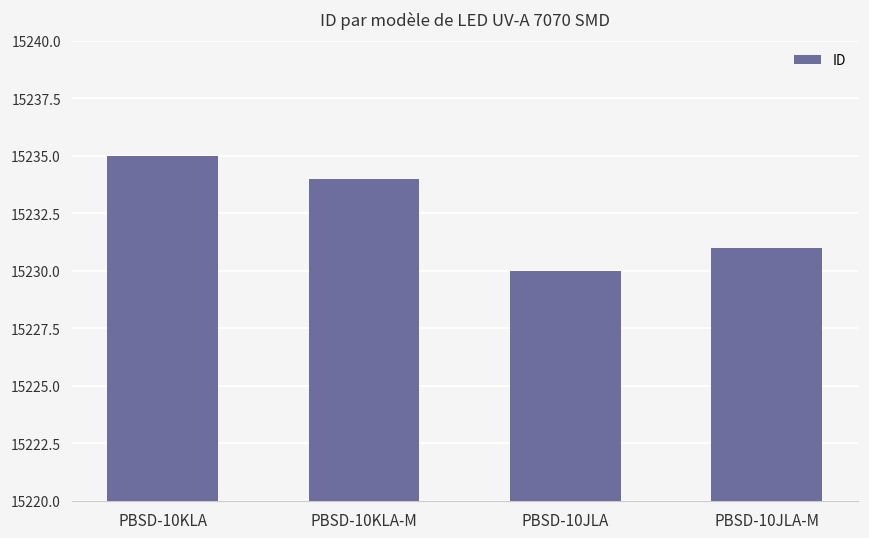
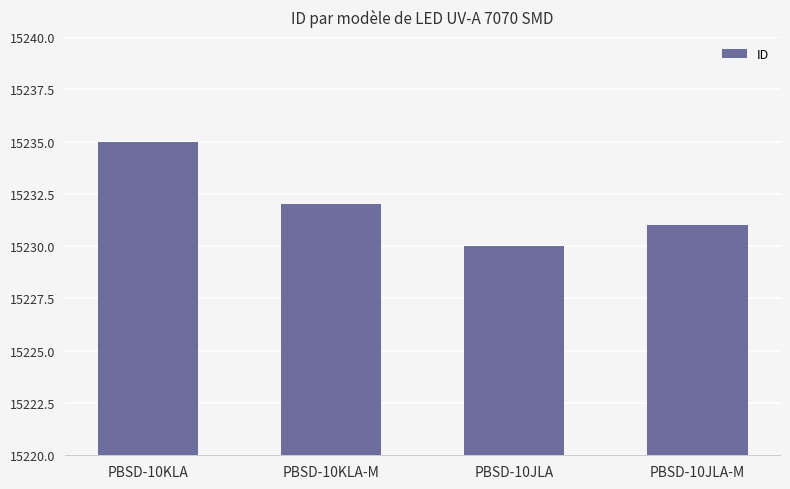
  {
    "PBSD-10KLA": 15235,
-   "PBSD-10KLA-M": 15234,
+   "PBSD-10KLA-M": 15232,
    "PBSD-10JLA": 15230,
    "PBSD-10JLA-M": 15231
  }
